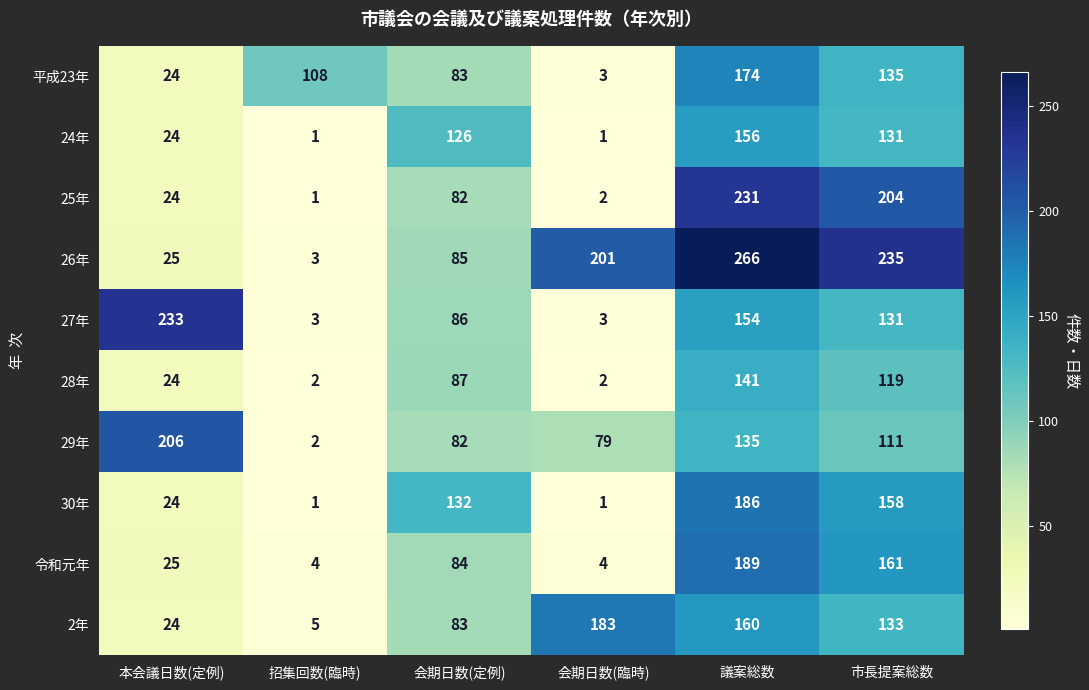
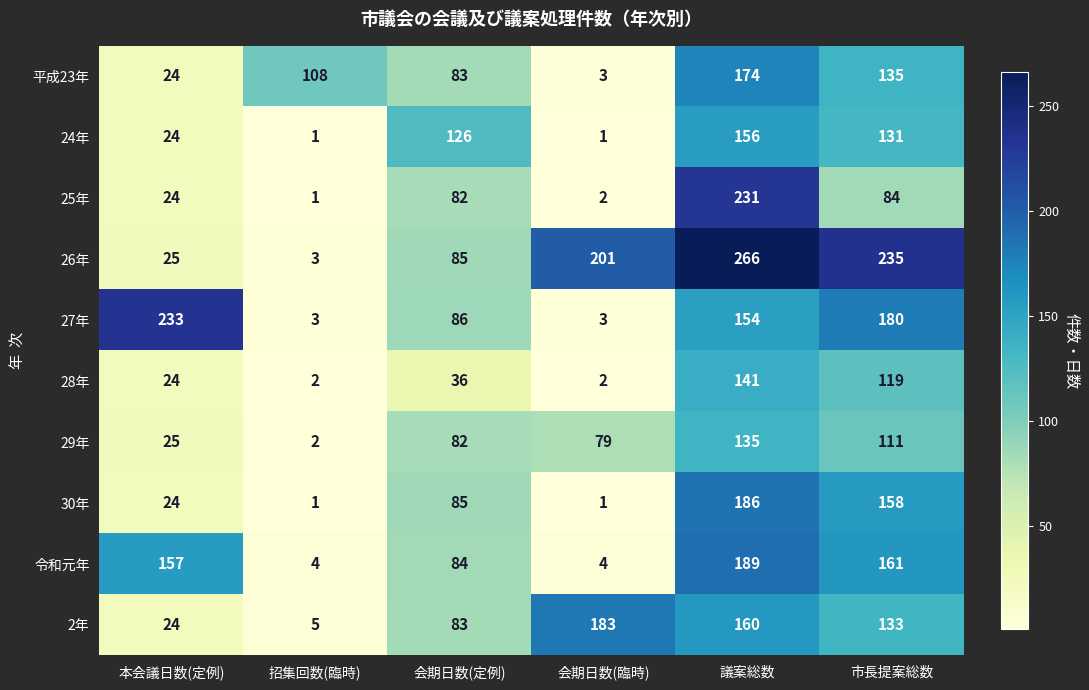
  {
    "平成23年": {
      "本会議日数(定例)": 24,
      "招集回数(臨時)": 108,
      "会期日数(定例)": 83,
      "会期日数(臨時)": 3,
      "議案総数": 174,
      "市長提案総数": 135
    },
    "24年": {
      "本会議日数(定例)": 24,
      "招集回数(臨時)": 1,
      "会期日数(定例)": 126,
      "会期日数(臨時)": 1,
      "議案総数": 156,
      "市長提案総数": 131
    },
    "25年": {
      "本会議日数(定例)": 24,
      "招集回数(臨時)": 1,
      "会期日数(定例)": 82,
      "会期日数(臨時)": 2,
      "議案総数": 231,
-     "市長提案総数": 204
+     "市長提案総数": 84
    },
    "26年": {
      "本会議日数(定例)": 25,
      "招集回数(臨時)": 3,
      "会期日数(定例)": 85,
      "会期日数(臨時)": 201,
      "議案総数": 266,
      "市長提案総数": 235
    },
    "27年": {
      "本会議日数(定例)": 233,
      "招集回数(臨時)": 3,
      "会期日数(定例)": 86,
      "会期日数(臨時)": 3,
      "議案総数": 154,
-     "市長提案総数": 131
+     "市長提案総数": 180
    },
    "28年": {
      "本会議日数(定例)": 24,
      "招集回数(臨時)": 2,
-     "会期日数(定例)": 87,
+     "会期日数(定例)": 36,
      "会期日数(臨時)": 2,
      "議案総数": 141,
      "市長提案総数": 119
    },
    "29年": {
-     "本会議日数(定例)": 206,
+     "本会議日数(定例)": 25,
      "招集回数(臨時)": 2,
      "会期日数(定例)": 82,
      "会期日数(臨時)": 79,
      "議案総数": 135,
      "市長提案総数": 111
    },
    "30年": {
      "本会議日数(定例)": 24,
      "招集回数(臨時)": 1,
-     "会期日数(定例)": 132,
+     "会期日数(定例)": 85,
      "会期日数(臨時)": 1,
      "議案総数": 186,
      "市長提案総数": 158
    },
    "令和元年": {
-     "本会議日数(定例)": 25,
+     "本会議日数(定例)": 157,
      "招集回数(臨時)": 4,
      "会期日数(定例)": 84,
      "会期日数(臨時)": 4,
      "議案総数": 189,
      "市長提案総数": 161
    },
    "2年": {
      "本会議日数(定例)": 24,
      "招集回数(臨時)": 5,
      "会期日数(定例)": 83,
      "会期日数(臨時)": 183,
      "議案総数": 160,
      "市長提案総数": 133
    }
  }
